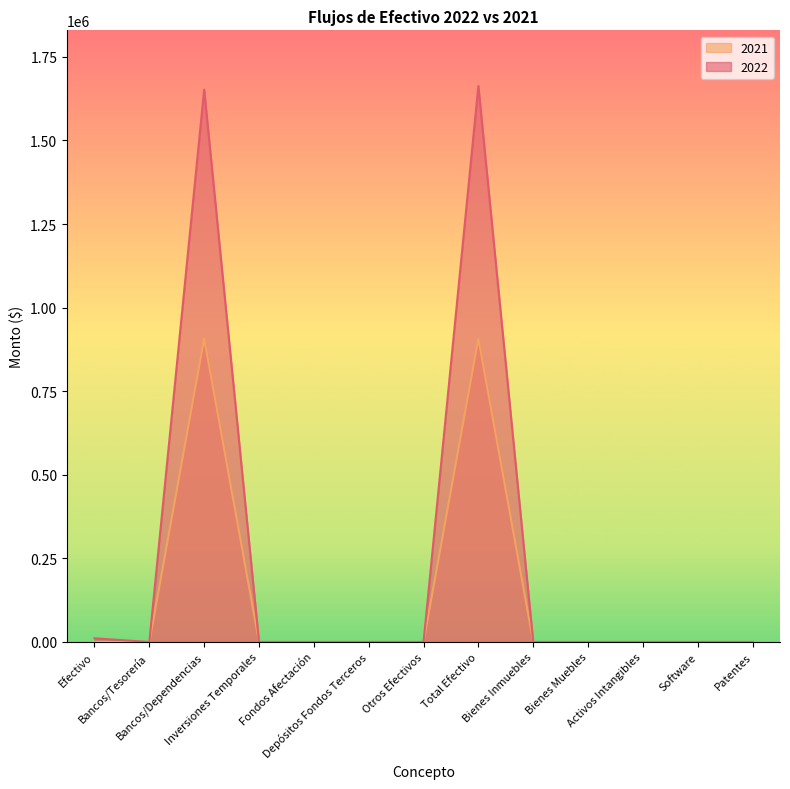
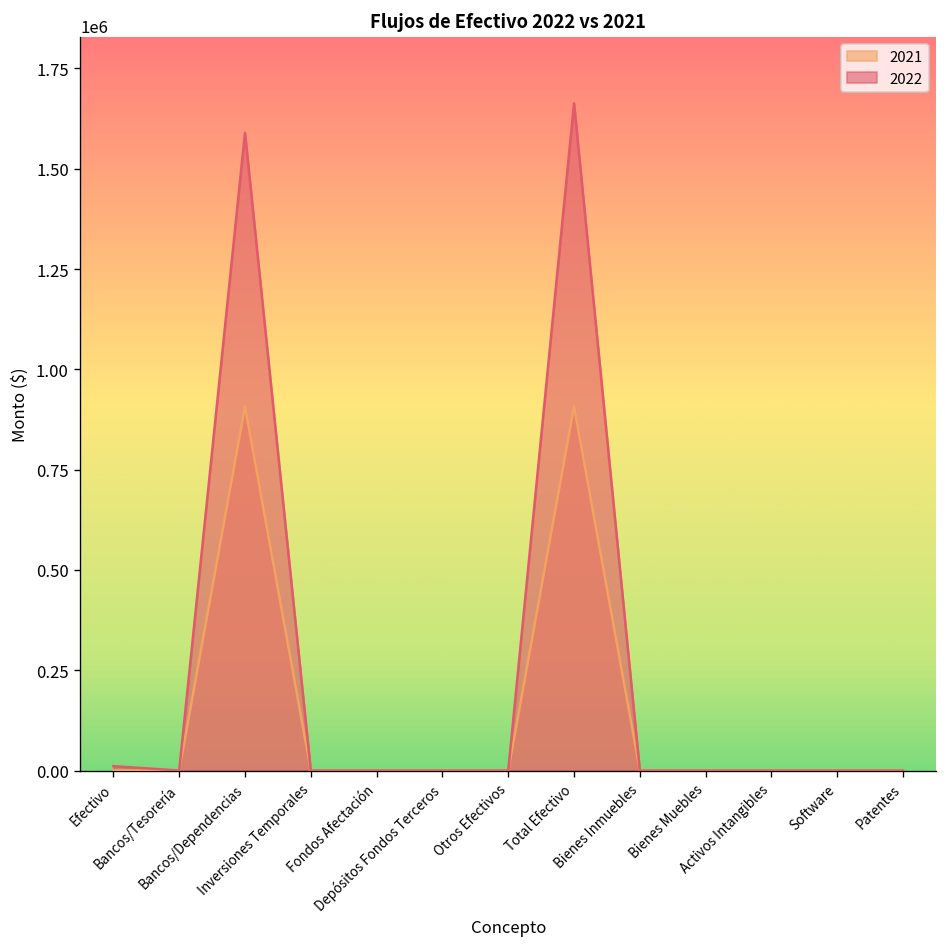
  {
    "2021": {
      "Efectivo": 0,
      "Bancos/Dependencias": 910000,
      "Total Efectivo": 910000
    },
    "2022": {
      "Efectivo": 10000,
-     "Bancos/Dependencias": 1650000,
+     "Bancos/Dependencias": 1590000,
      "Total Efectivo": 1660000
    }
  }
